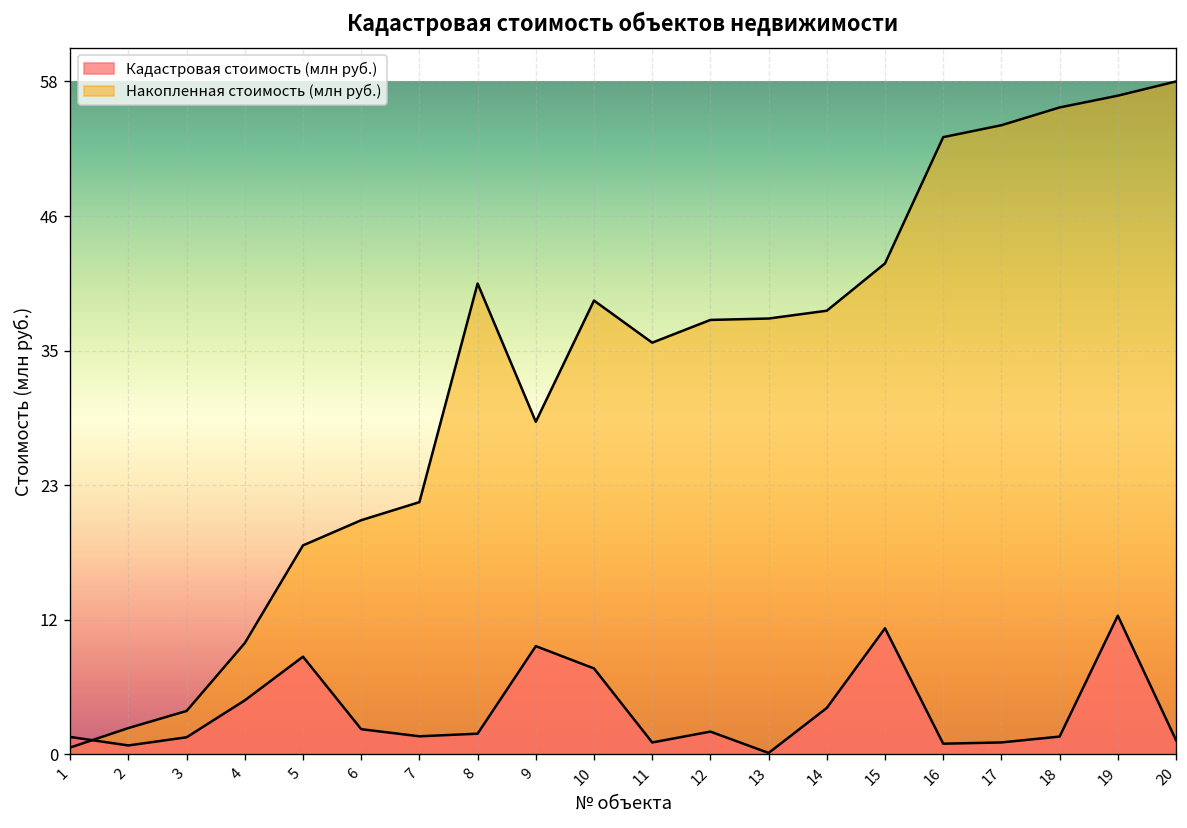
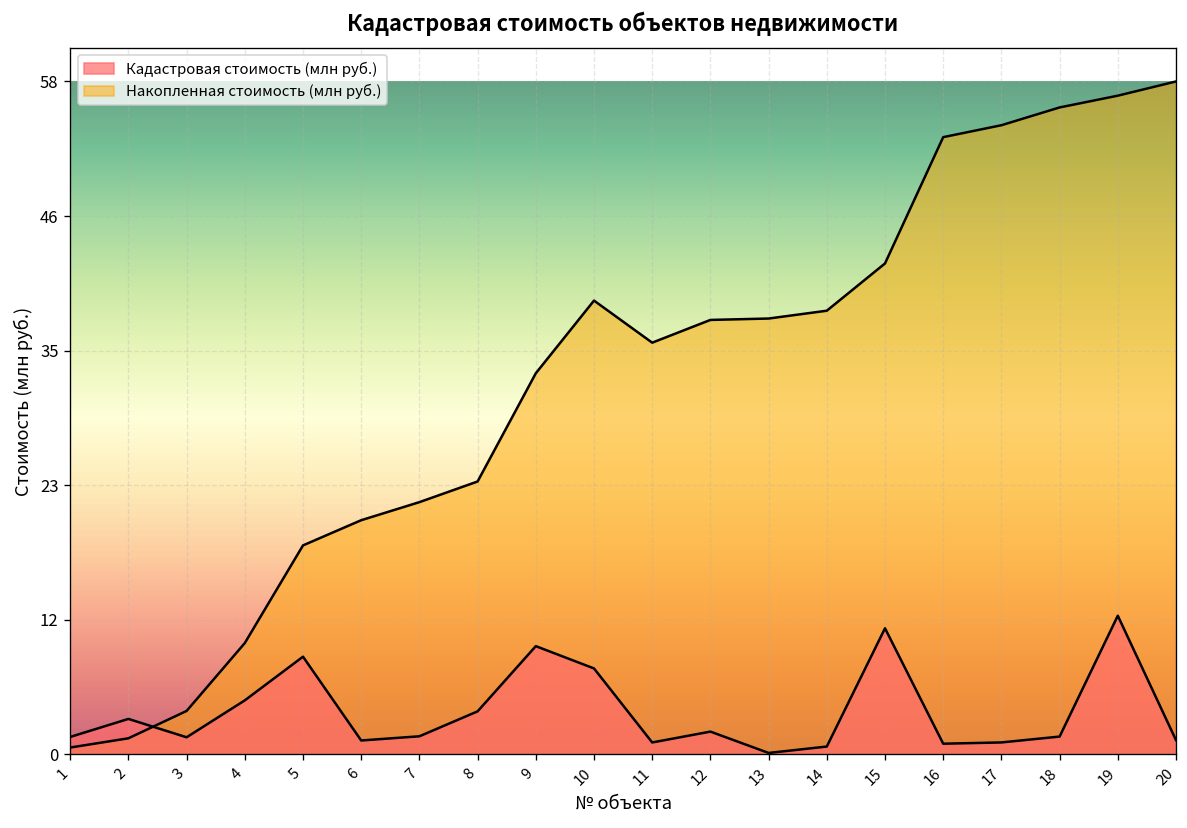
  {
    "Кадастровая стоимость (млн руб.)": {
      "1": 1,
-     "2": 1,
+     "2": 3,
      "3": 1,
      "4": 5,
      "5": 8,
-     "6": 2,
+     "6": 1,
      "7": 2,
-     "8": 2,
+     "8": 4,
      "9": 9,
      "10": 7,
      "11": 1,
      "12": 2,
      "13": 0,
-     "14": 4,
+     "14": 1,
      "15": 11,
      "16": 1,
      "17": 1,
      "18": 2,
      "19": 12,
      "20": 1
    },
    "Накопленная стоимость (млн руб.)": {
      "1": 1,
-     "2": 2,
+     "2": 1,
      "3": 4,
      "4": 10,
      "5": 18,
      "6": 20,
      "7": 22,
-     "8": 40,
-     "9": 29,
+     "8": 23,
+     "9": 33,
      "10": 39,
      "11": 35,
      "12": 37,
      "13": 37,
      "14": 38,
      "15": 42,
      "16": 53,
      "17": 54,
      "18": 56,
      "19": 57,
      "20": 58
    }
  }
